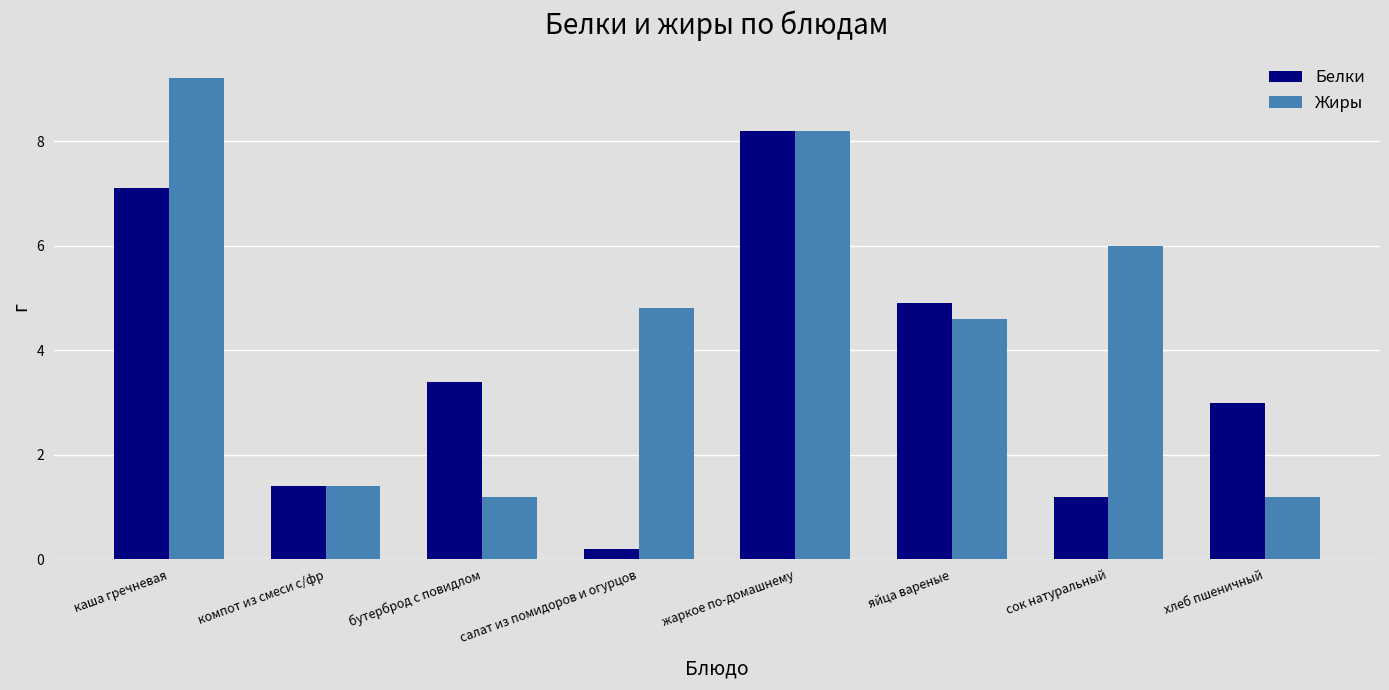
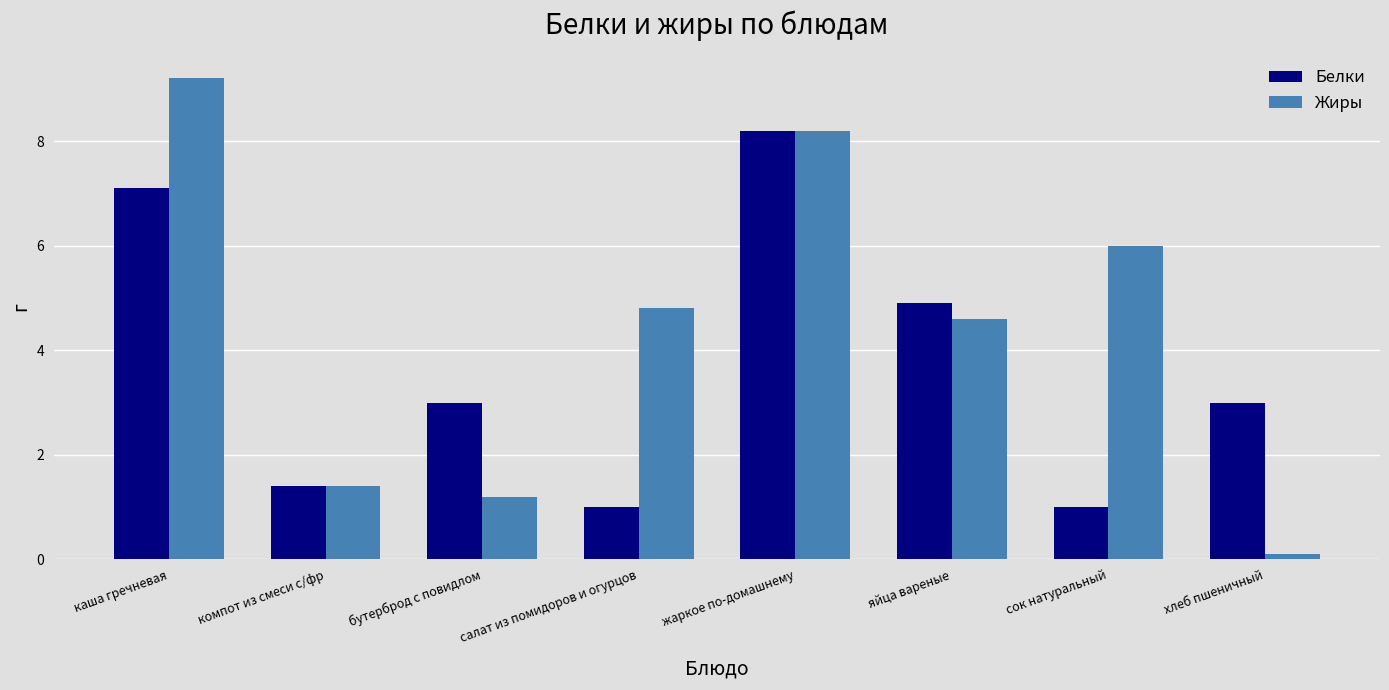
  {
    "Белки": {
      "каша гречневая": 7.1,
      "компот из смеси с/фр": 1.4,
-     "бутерброд с повидлом": 3.4,
-     "салат из помидоров и огурцов": 0.2,
+     "бутерброд с повидлом": 3.0,
+     "салат из помидоров и огурцов": 1.0,
      "жаркое по-домашнему": 8.2,
      "яйца вареные": 4.9,
-     "сок натуральный": 1.2,
+     "сок натуральный": 1.0,
      "хлеб пшеничный": 3.0
    },
    "Жиры": {
      "каша гречневая": 9.2,
      "компот из смеси с/фр": 1.4,
      "бутерброд с повидлом": 1.2,
      "салат из помидоров и огурцов": 4.8,
      "жаркое по-домашнему": 8.2,
      "яйца вареные": 4.6,
      "сок натуральный": 6.0,
-     "хлеб пшеничный": 1.2
+     "хлеб пшеничный": 0.1
    }
  }
